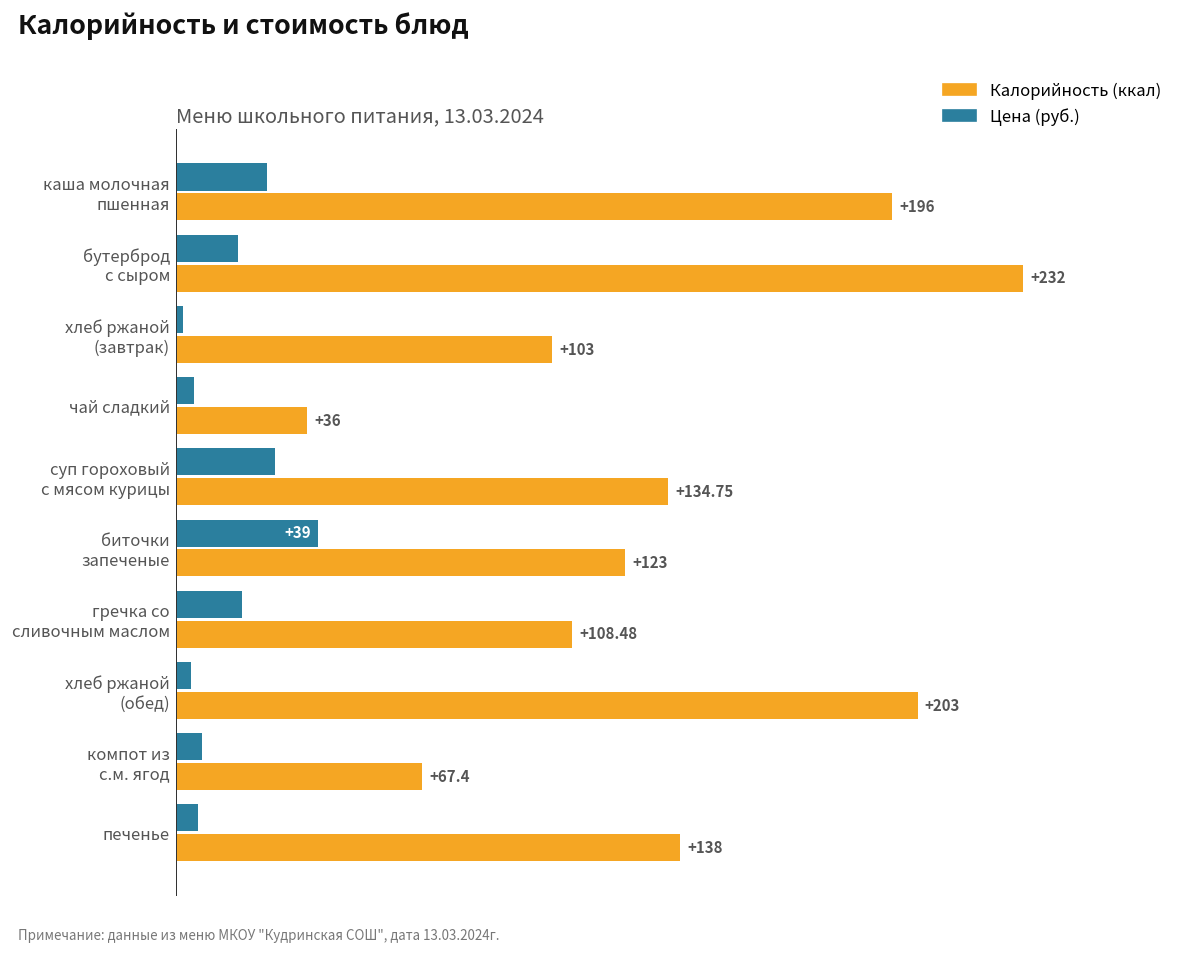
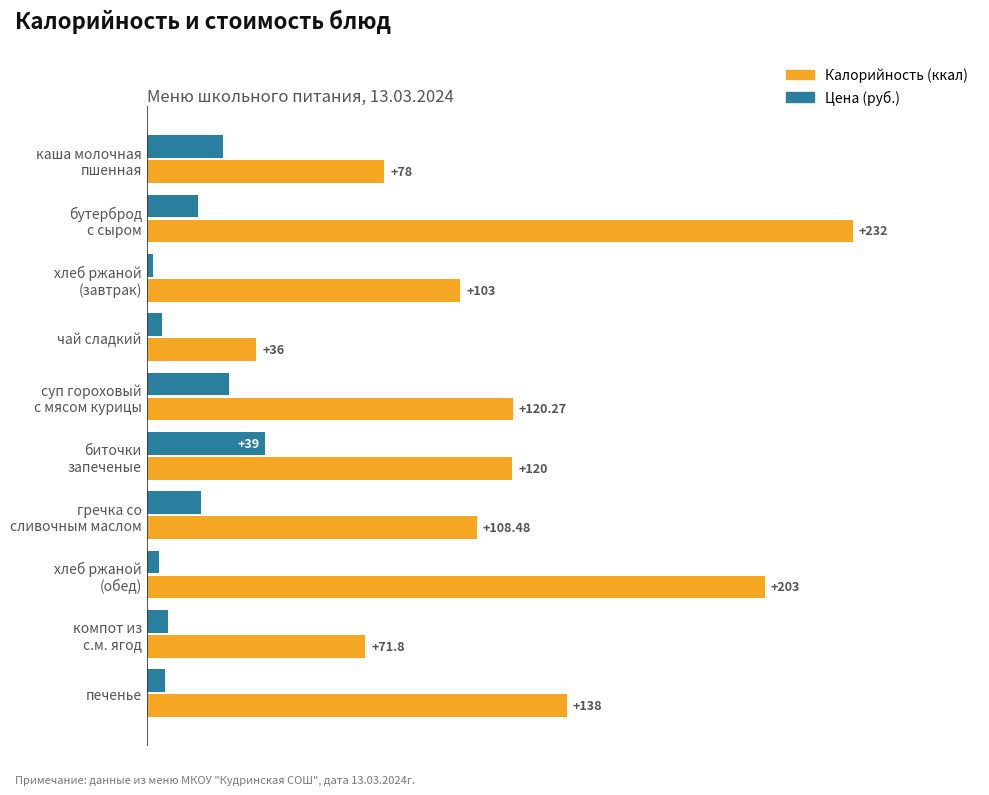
  {
    "Калорийность (ккал)": {
-     "каша молочная пшенная": "+196",
+     "каша молочная пшенная": "+78",
      "бутерброд с сыром": "+232",
      "хлеб ржаной (завтрак)": "+103",
      "чай сладкий": "+36",
-     "суп гороховый с мясом курицы": "+134.75",
-     "биточки запеченые": "+123",
+     "суп гороховый с мясом курицы": "+120.27",
+     "биточки запеченые": "+120",
      "гречка со сливочным маслом": "+108.48",
      "хлеб ржаной (обед)": "+203",
-     "компот из с.м. ягод": "+67.4",
+     "компот из с.м. ягод": "+71.8",
      "печенье": "+138"
    },
    "Цена (руб.)": {
      "биточки запеченые": "+39"
    }
  }
